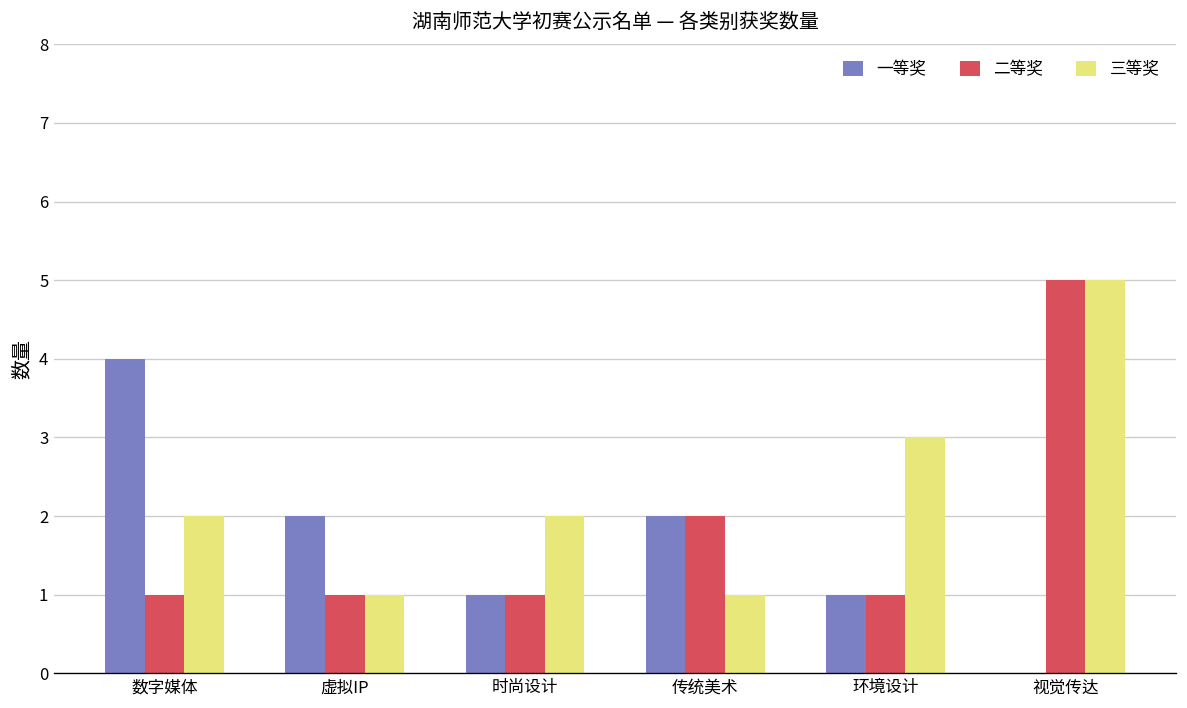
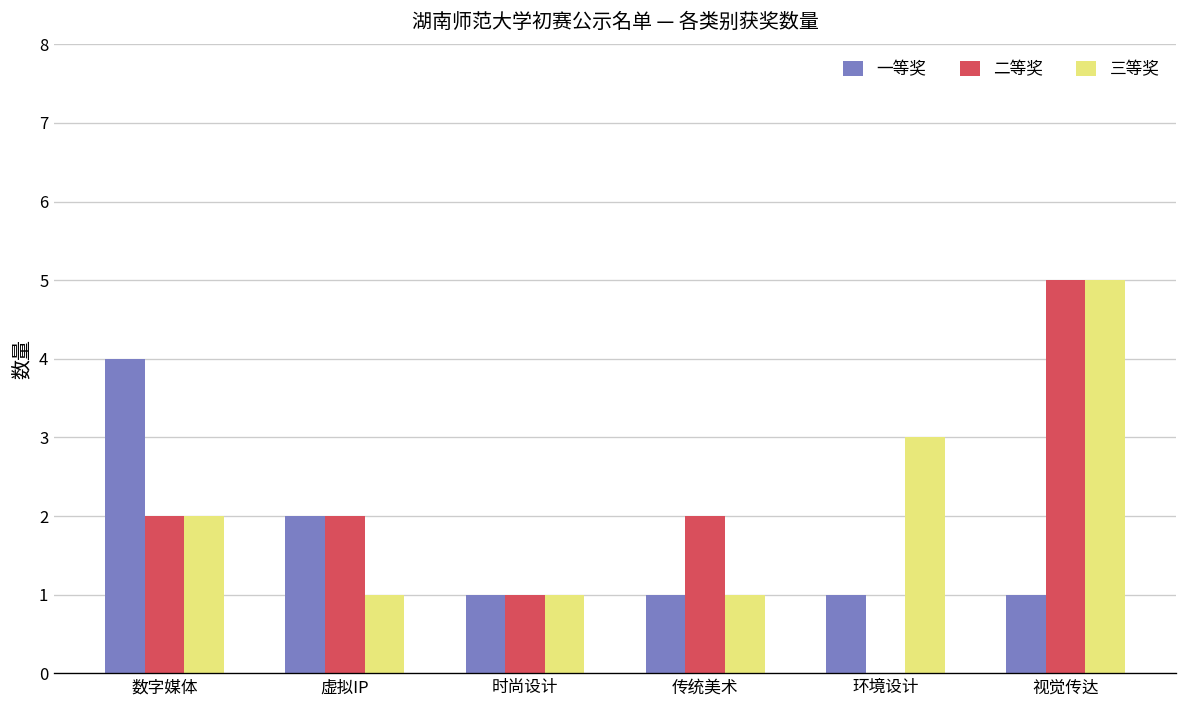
  {
    "一等奖": {
      "数字媒体": 4,
      "虚拟IP": 2,
      "时尚设计": 1,
-     "传统美术": 2,
+     "传统美术": 1,
      "环境设计": 1,
-     "视觉传达": 0
+     "视觉传达": 1
    },
    "二等奖": {
-     "数字媒体": 1,
-     "虚拟IP": 1,
+     "数字媒体": 2,
+     "虚拟IP": 2,
      "时尚设计": 1,
      "传统美术": 2,
-     "环境设计": 1,
+     "环境设计": 0,
      "视觉传达": 5
    },
    "三等奖": {
      "数字媒体": 2,
      "虚拟IP": 1,
-     "时尚设计": 2,
+     "时尚设计": 1,
      "传统美术": 1,
      "环境设计": 3,
      "视觉传达": 5
    }
  }
